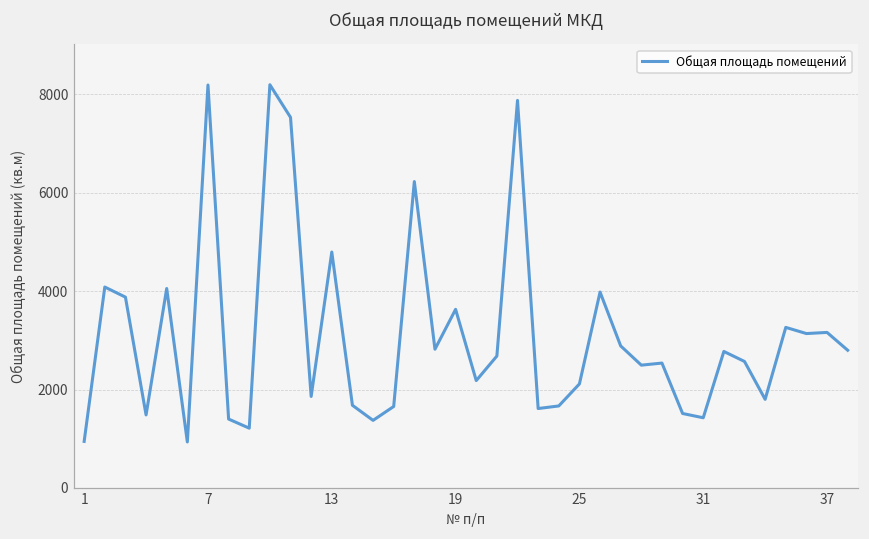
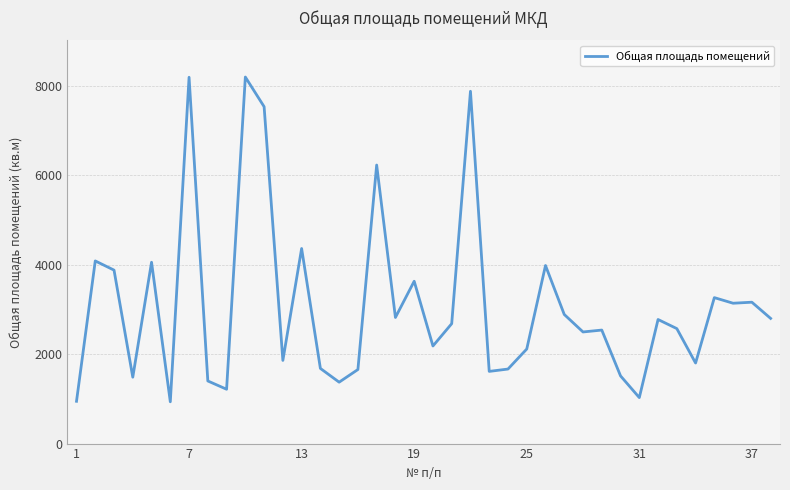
  {
    "1": 900,
    "7": 8200,
-   "13": 4800,
+   "13": 4400,
    "19": 3600,
    "25": 2100,
-   "31": 1400,
+   "31": 1000,
    "37": 3200
  }
